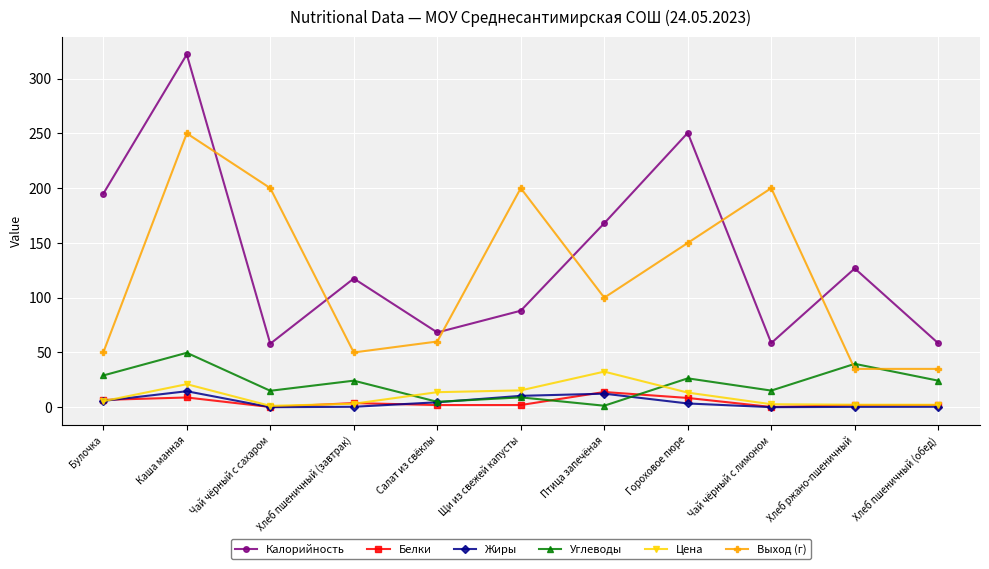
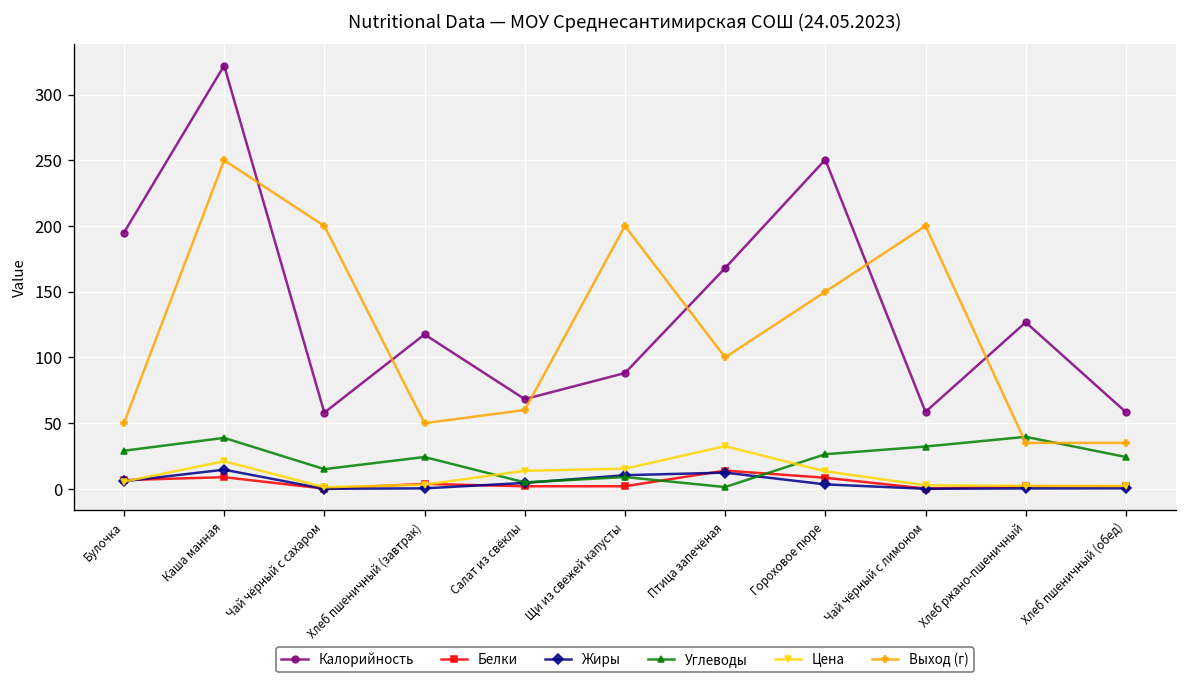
  {
    "Калорийность": {
      "Булочка": 195,
      "Каша манная": 322,
      "Чай чёрный с сахаром": 58,
      "Хлеб пшеничный (завтрак)": 118,
      "Салат из свёклы": 68,
      "Щи из свежей капусты": 88,
      "Птица запечёная": 168,
      "Гороховое пюре": 250,
      "Чай чёрный с лимоном": 59,
      "Хлеб ржано-пшеничный": 127,
      "Хлеб пшеничный (обед)": 58
    },
    "Белки": {
      "Каша манная": 9,
      "Салат из свёклы": 2,
      "Щи из свежей капусты": 2,
      "Гороховое пюре": 8
    },
    "Жиры": {
      "Каша манная": 15,
      "Хлеб пшеничный (завтрак)": 0,
      "Гороховое пюре": 3
    },
    "Углеводы": {
      "Булочка": 29,
-     "Каша манная": 50,
+     "Каша манная": 39,
      "Чай чёрный с сахаром": 15,
      "Хлеб пшеничный (завтрак)": 24,
      "Птица запечёная": 1,
      "Гороховое пюре": 26,
-     "Чай чёрный с лимоном": 15,
+     "Чай чёрный с лимоном": 32,
      "Хлеб ржано-пшеничный": 40,
      "Хлеб пшеничный (обед)": 24
    }
  }
